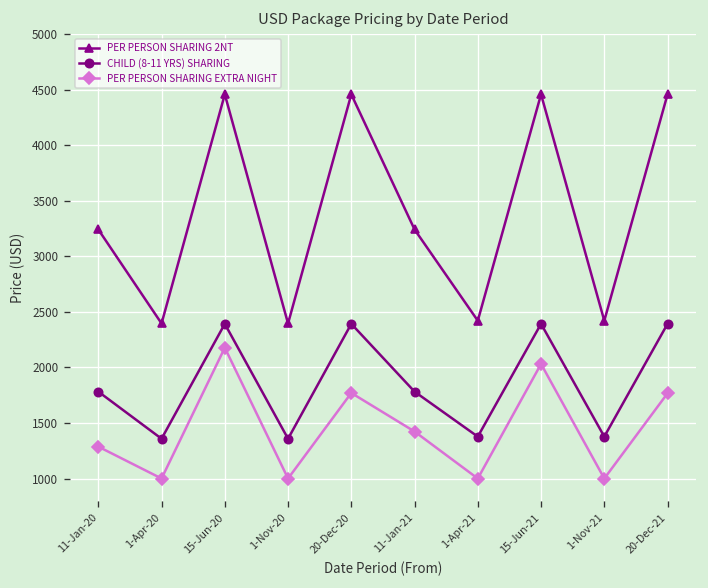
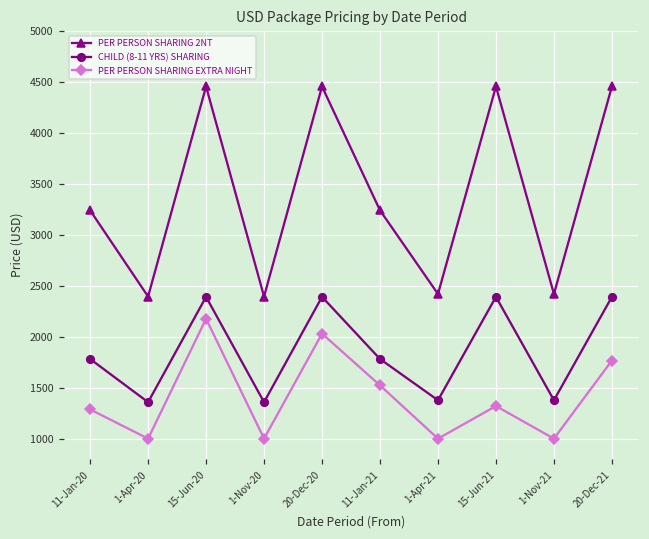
  {
    "PER PERSON SHARING EXTRA NIGHT": {
      "11-Jan-20": 1300,
      "1-Apr-20": 1000,
      "15-Jun-20": 2200,
      "1-Nov-20": 1000,
-     "20-Dec-20": 1800,
-     "11-Jan-21": 1400,
+     "20-Dec-20": 2000,
+     "11-Jan-21": 1500,
      "1-Apr-21": 1000,
-     "15-Jun-21": 2000,
+     "15-Jun-21": 1300,
      "1-Nov-21": 1000,
      "20-Dec-21": 1800
    }
  }
